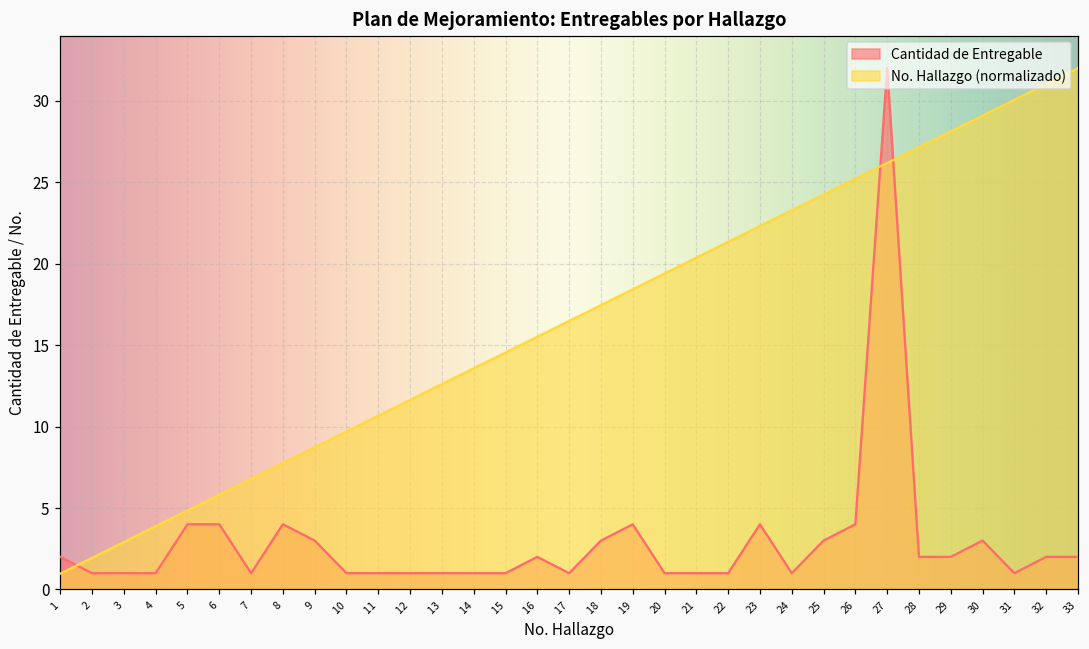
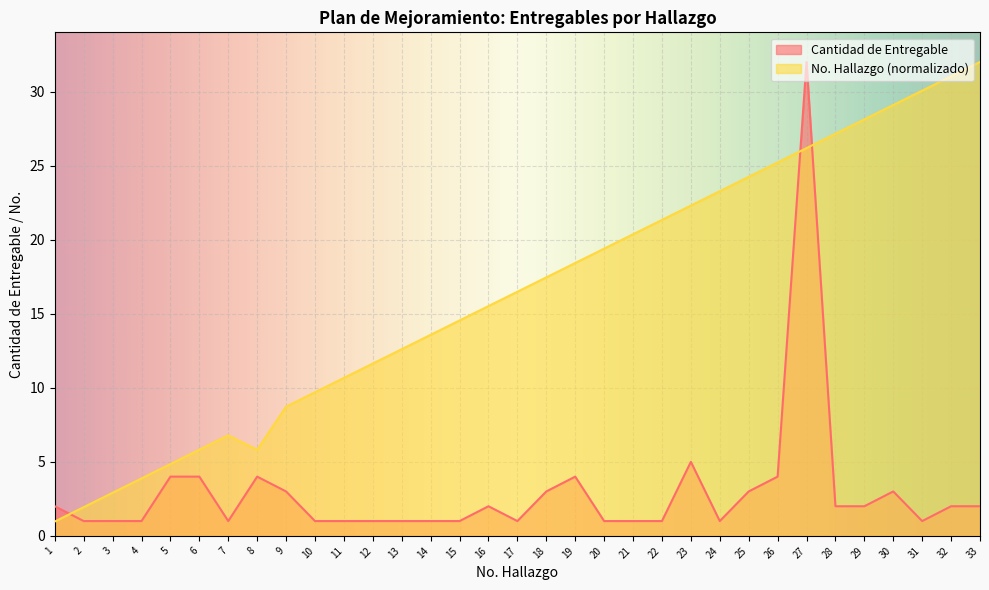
  {
    "Cantidad de Entregable": {
      "1": 2,
      "2": 1,
      "3": 1,
      "4": 1,
      "5": 4,
      "6": 4,
      "7": 1,
      "8": 4,
      "9": 3,
      "10": 1,
      "11": 1,
      "12": 1,
      "13": 1,
      "14": 1,
      "15": 1,
      "16": 2,
      "17": 1,
      "18": 3,
      "19": 4,
      "20": 1,
      "21": 1,
      "22": 1,
-     "23": 4,
+     "23": 5,
      "24": 1,
      "25": 3,
      "26": 4,
      "28": 2,
      "29": 2,
      "30": 3,
      "31": 1,
      "32": 2,
      "33": 2
    },
    "No. Hallazgo (normalizado)": {
      "1": 1.0,
      "2": 1.9,
      "3": 2.9,
      "4": 3.9,
      "5": 4.8,
      "6": 5.8,
      "7": 6.8,
-     "8": 7.8,
+     "8": 5.8,
      "9": 8.7,
      "10": 9.7,
      "11": 10.7,
      "12": 11.6,
      "13": 12.6,
      "14": 13.6,
      "15": 14.5,
      "16": 15.5,
      "17": 16.5,
      "18": 17.5,
      "19": 18.4,
      "20": 19.4,
      "21": 20.4,
      "22": 21.3,
      "23": 22.3,
      "24": 23.3,
      "25": 24.2,
      "26": 25.2,
      "27": 26.2,
      "28": 27.2,
      "29": 28.1,
      "30": 29.1,
      "31": 30.1,
      "33": 32.0
    }
  }
